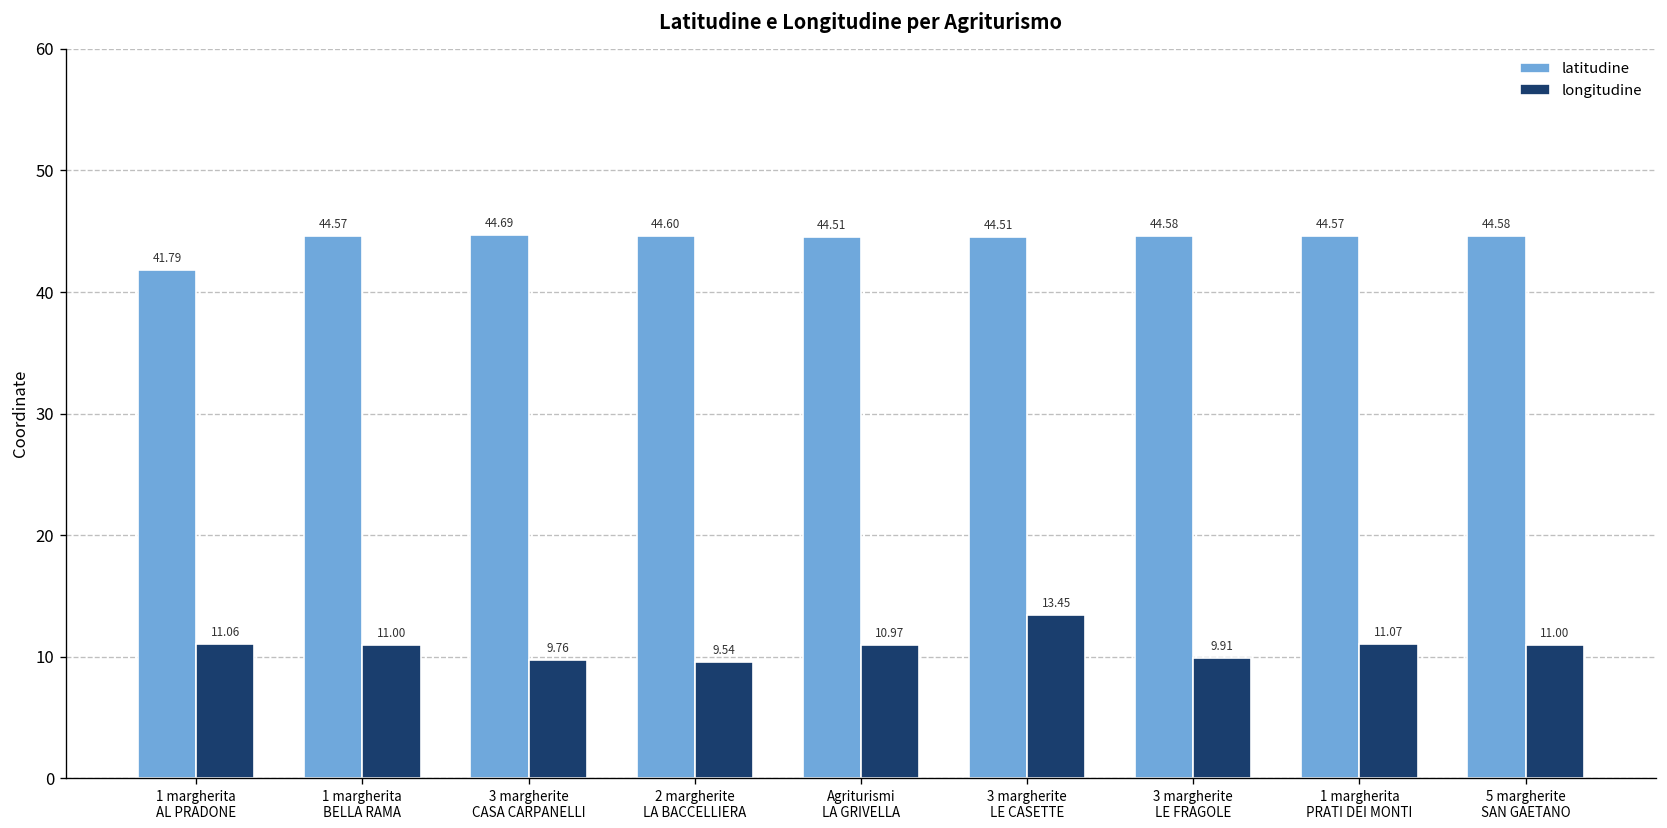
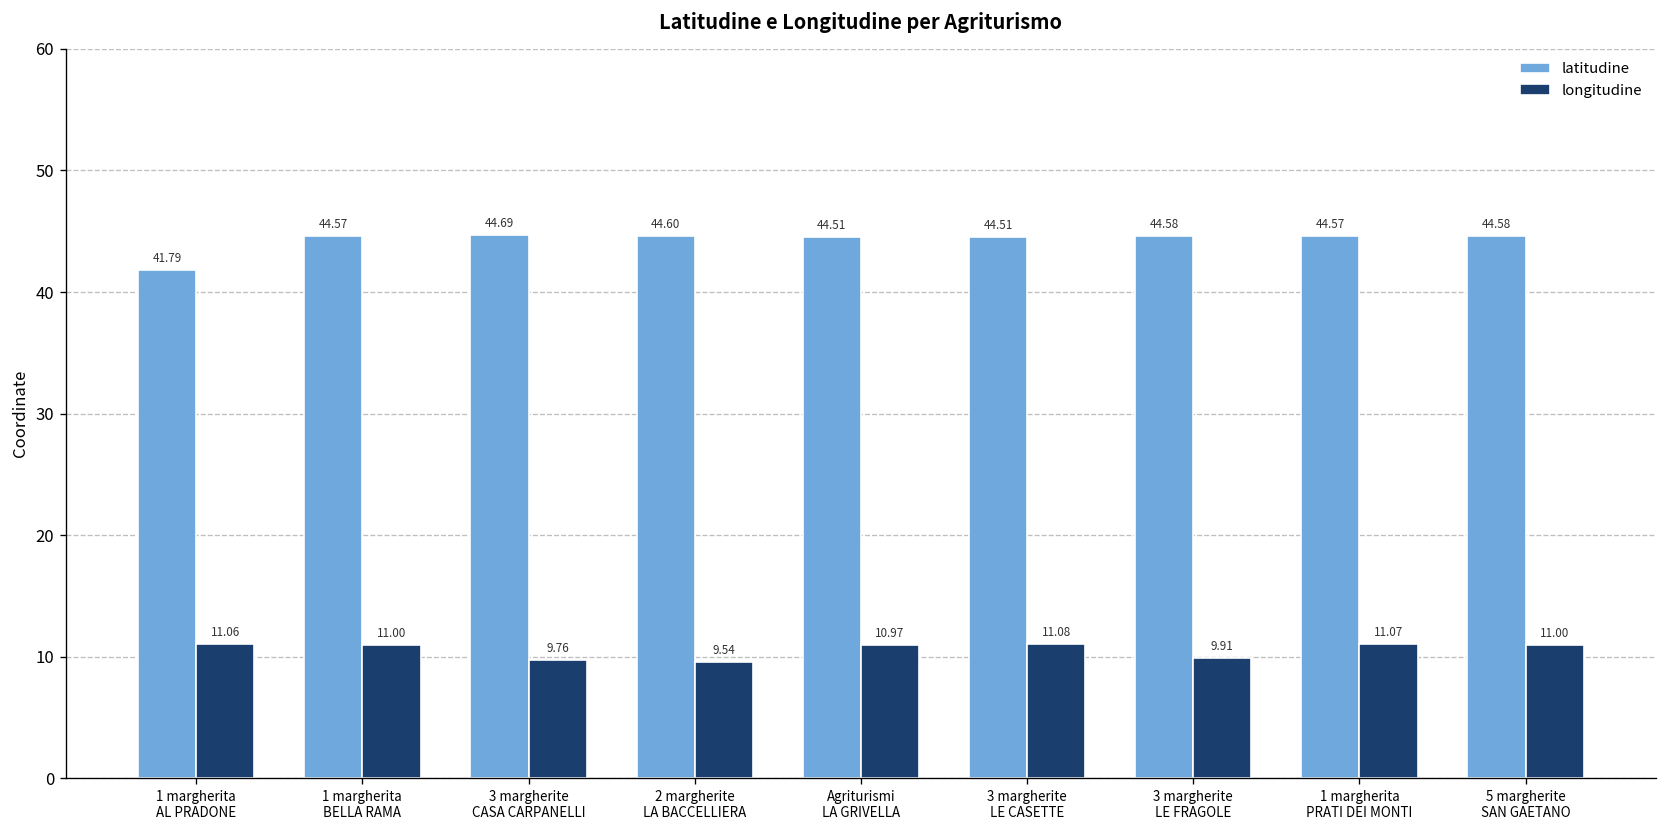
  {
    "latitudine": {
      "1 margherita AL PRADONE": 41.79,
      "1 margherita BELLA RAMA": 44.57,
      "3 margherite CASA CARPANELLI": 44.69,
      "2 margherite LA BACCELLIERA": 44.60,
      "Agriturismi LA GRIVELLA": 44.51,
      "3 margherite LE CASETTE": 44.51,
      "3 margherite LE FRAGOLE": 44.58,
      "1 margherita PRATI DEI MONTI": 44.57,
      "5 margherite SAN GAETANO": 44.58
    },
    "longitudine": {
      "1 margherita AL PRADONE": 11.06,
      "1 margherita BELLA RAMA": 11.00,
      "3 margherite CASA CARPANELLI": 9.76,
      "2 margherite LA BACCELLIERA": 9.54,
      "Agriturismi LA GRIVELLA": 10.97,
-     "3 margherite LE CASETTE": 13.45,
+     "3 margherite LE CASETTE": 11.08,
      "3 margherite LE FRAGOLE": 9.91,
      "1 margherita PRATI DEI MONTI": 11.07,
      "5 margherite SAN GAETANO": 11.00
    }
  }
